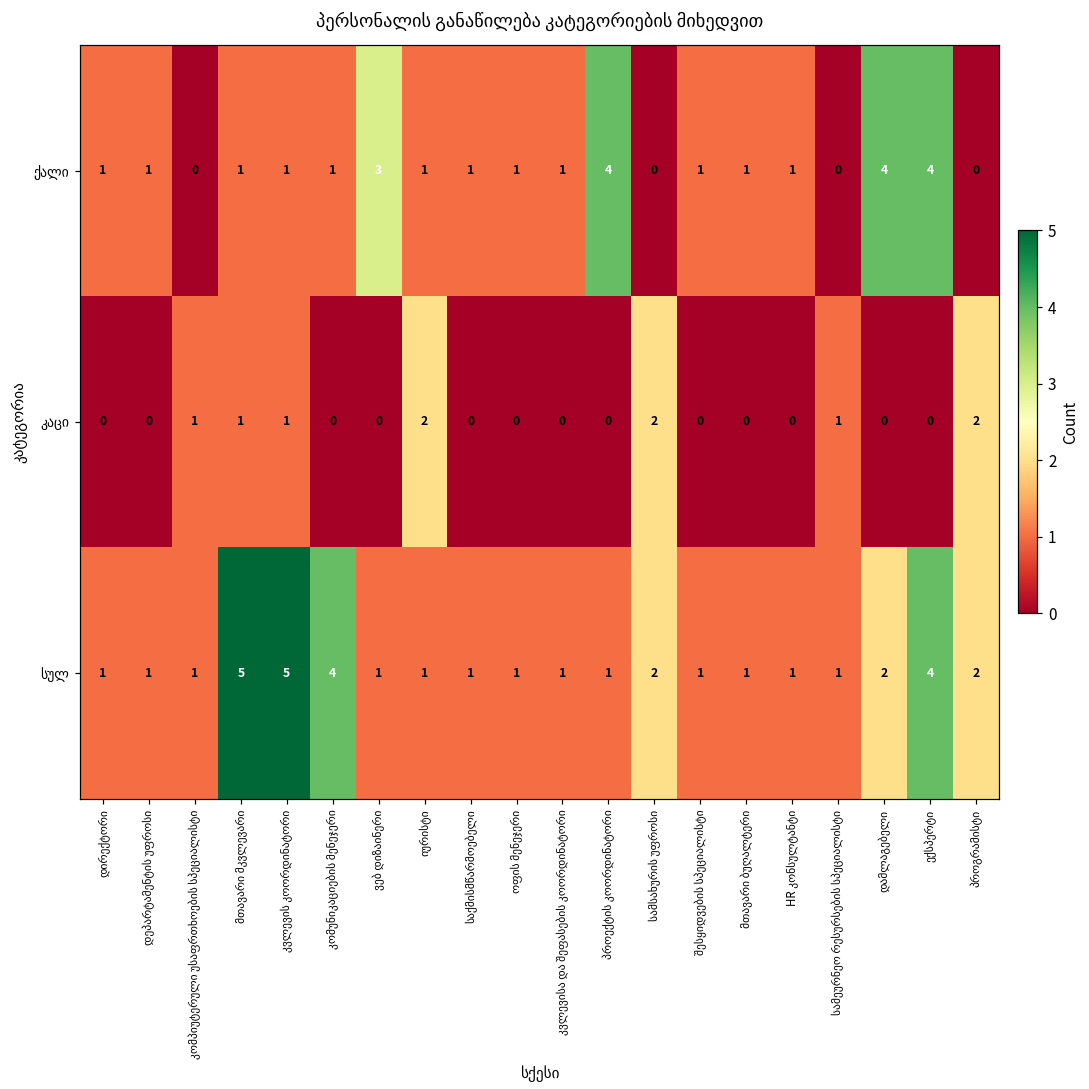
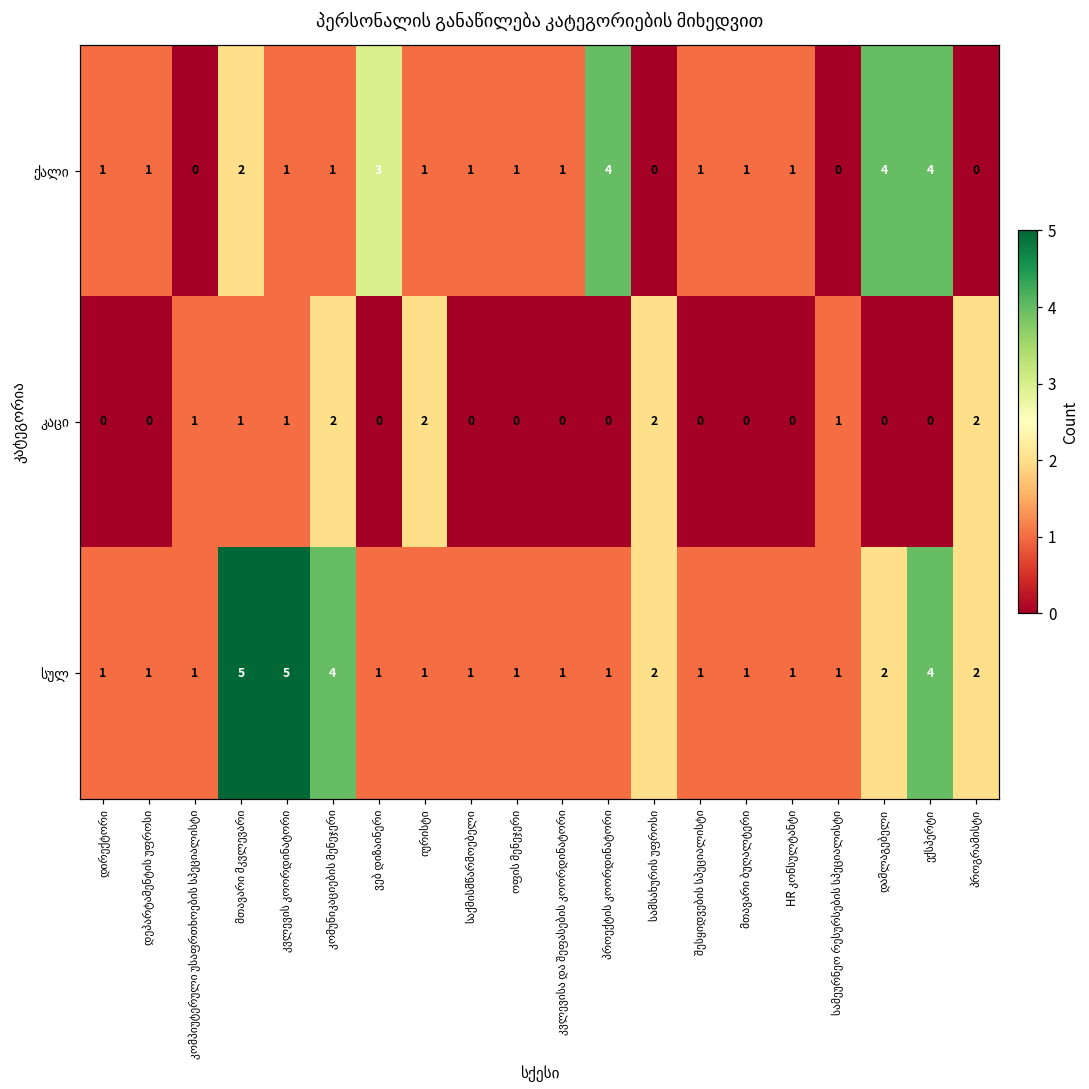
  {
    "ქალი": {
      "დირექტორი": 1,
      "დეპარტამენტის უფროსი": 1,
      "კომპიუტერული უსაფრთხოების სპეციალისტი": 0,
-     "მთავარი მკვლევარი": 1,
+     "მთავარი მკვლევარი": 2,
      "კვლევის კოორდინატორი": 1,
      "კომუნიკაციების მენეჯერი": 1,
      "ვებ დიზაინერი": 3,
      "იურისტი": 1,
      "საქმისმწარმოებელი": 1,
      "ოფის მენეჯერი": 1,
      "კვლევისა და შეფასების კოორდინატორი": 1,
      "პროექტის კოორდინატორი": 4,
      "სამსახურის უფროსი": 0,
      "შესყიდვების სპეციალისტი": 1,
      "მთავარი ბუღალტერი": 1,
      "HR კონსულტანტი": 1,
      "სამეურნეო რესურსების სპეციალისტი": 0,
      "დამლაგებელი": 4,
      "ექსპერტი": 4,
      "პროგრამისტი": 0
    },
    "კაცი": {
      "დირექტორი": 0,
      "დეპარტამენტის უფროსი": 0,
      "კომპიუტერული უსაფრთხოების სპეციალისტი": 1,
      "მთავარი მკვლევარი": 1,
      "კვლევის კოორდინატორი": 1,
-     "კომუნიკაციების მენეჯერი": 0,
+     "კომუნიკაციების მენეჯერი": 2,
      "ვებ დიზაინერი": 0,
      "იურისტი": 2,
      "საქმისმწარმოებელი": 0,
      "ოფის მენეჯერი": 0,
      "კვლევისა და შეფასების კოორდინატორი": 0,
      "პროექტის კოორდინატორი": 0,
      "სამსახურის უფროსი": 2,
      "შესყიდვების სპეციალისტი": 0,
      "მთავარი ბუღალტერი": 0,
      "HR კონსულტანტი": 0,
      "სამეურნეო რესურსების სპეციალისტი": 1,
      "დამლაგებელი": 0,
      "ექსპერტი": 0,
      "პროგრამისტი": 2
    },
    "სულ": {
      "დირექტორი": 1,
      "დეპარტამენტის უფროსი": 1,
      "კომპიუტერული უსაფრთხოების სპეციალისტი": 1,
      "მთავარი მკვლევარი": 5,
      "კვლევის კოორდინატორი": 5,
      "კომუნიკაციების მენეჯერი": 4,
      "ვებ დიზაინერი": 1,
      "იურისტი": 1,
      "საქმისმწარმოებელი": 1,
      "ოფის მენეჯერი": 1,
      "კვლევისა და შეფასების კოორდინატორი": 1,
      "პროექტის კოორდინატორი": 1,
      "სამსახურის უფროსი": 2,
      "შესყიდვების სპეციალისტი": 1,
      "მთავარი ბუღალტერი": 1,
      "HR კონსულტანტი": 1,
      "სამეურნეო რესურსების სპეციალისტი": 1,
      "დამლაგებელი": 2,
      "ექსპერტი": 4,
      "პროგრამისტი": 2
    }
  }
